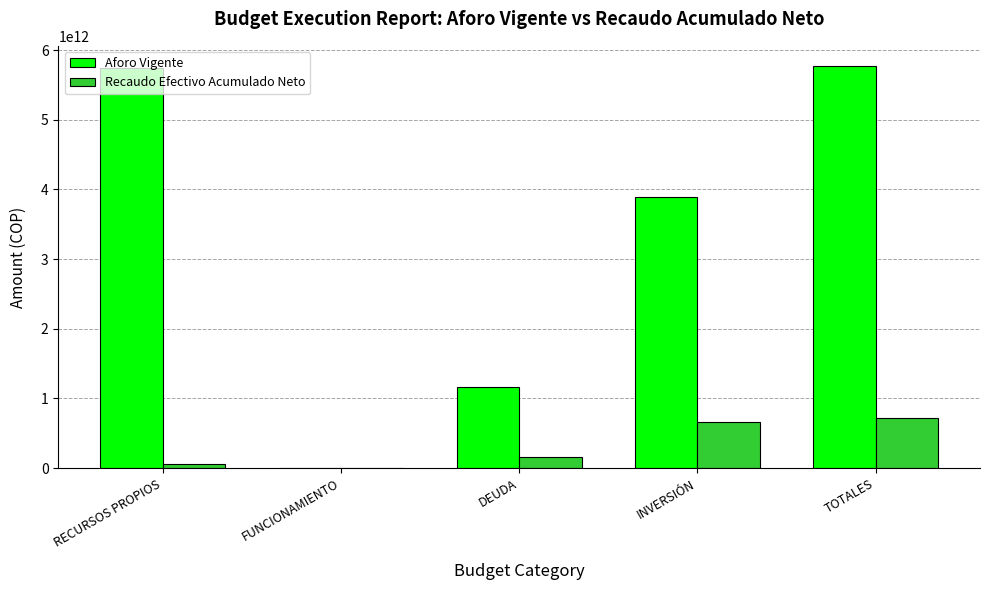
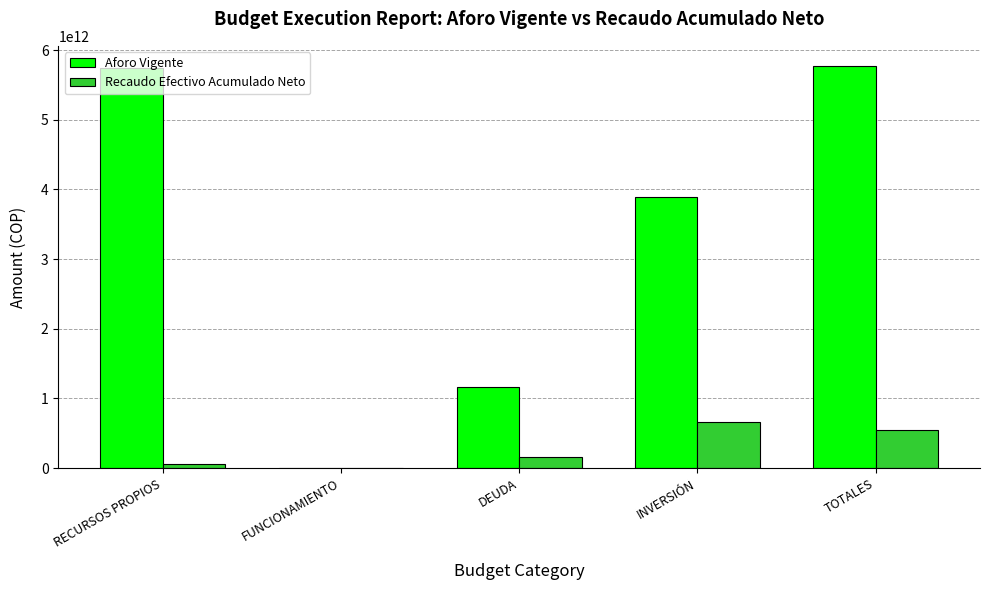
  {
    "Aforo Vigente": {
      "FUNCIONAMIENTO": 0,
      "DEUDA": 1200000000000,
      "INVERSIÓN": 3900000000000,
      "TOTALES": 5800000000000
    },
    "Recaudo Efectivo Acumulado Neto": {
      "RECURSOS PROPIOS": 100000000000,
      "FUNCIONAMIENTO": 0,
      "DEUDA": 200000000000,
      "INVERSIÓN": 700000000000,
-     "TOTALES": 700000000000
+     "TOTALES": 500000000000
    }
  }
